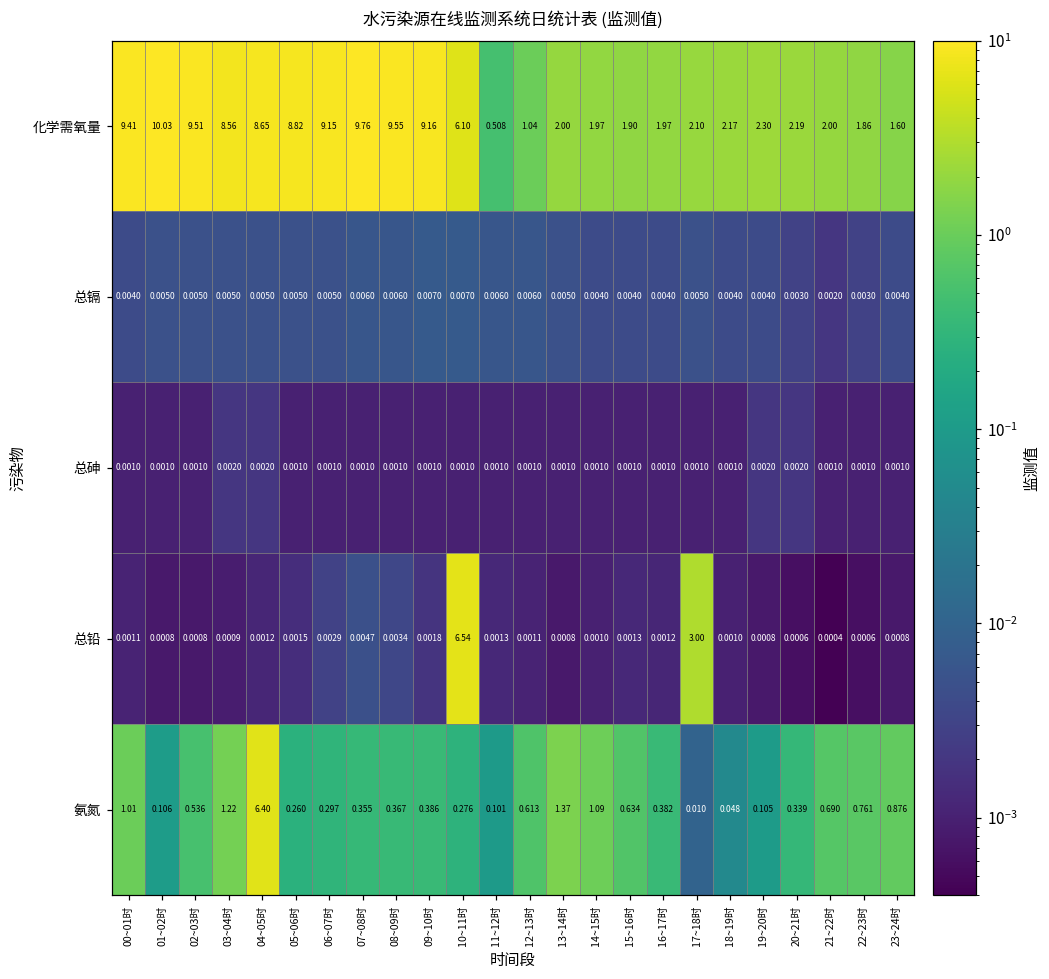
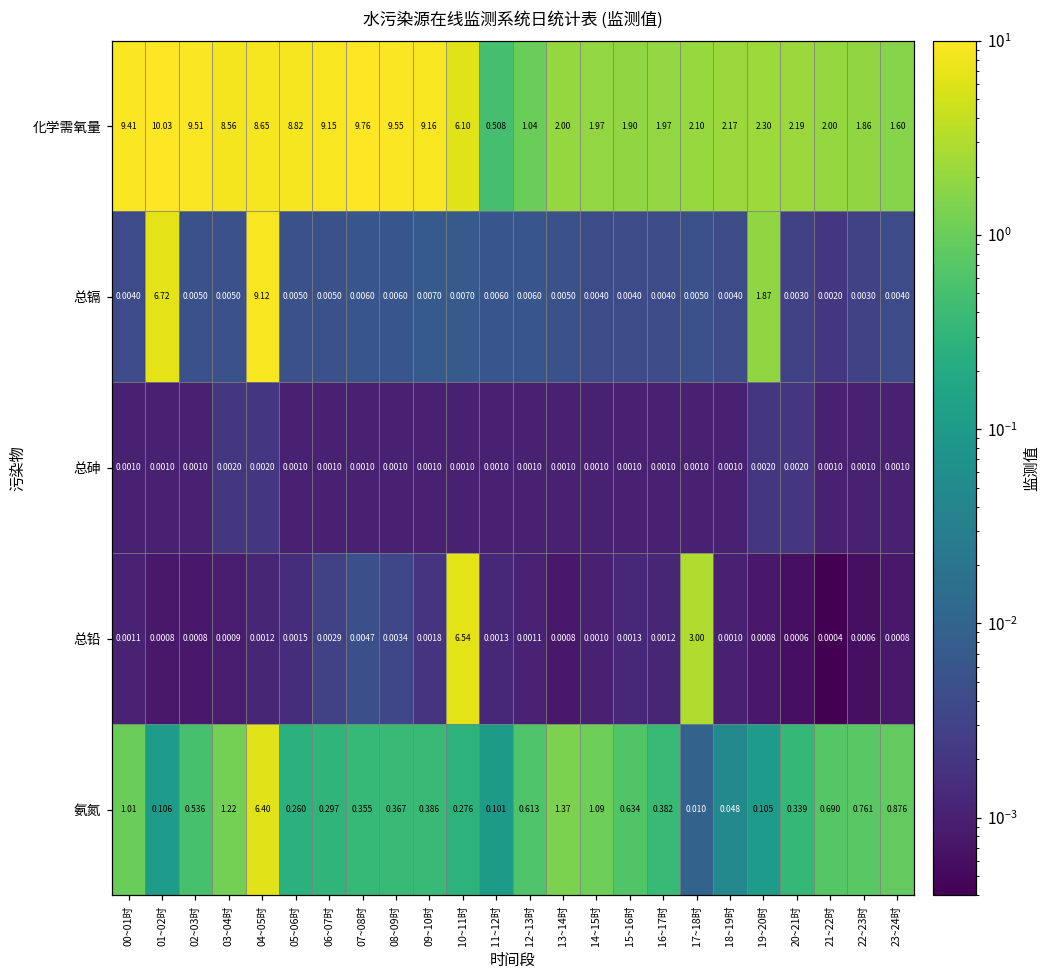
  {
    "化学需氧量": {
      "00~01时": 9.41,
      "01~02时": 10.03,
      "02~03时": 9.51,
      "03~04时": 8.56,
      "04~05时": 8.65,
      "05~06时": 8.82,
      "06~07时": 9.15,
      "07~08时": 9.76,
      "08~09时": 9.55,
      "09~10时": 9.16,
      "10~11时": 6.10,
      "11~12时": 0.508,
      "12~13时": 1.04,
      "13~14时": 2.00,
      "14~15时": 1.97,
      "15~16时": 1.90,
      "16~17时": 1.97,
      "17~18时": 2.10,
      "18~19时": 2.17,
      "19~20时": 2.30,
      "20~21时": 2.19,
      "21~22时": 2.00,
      "22~23时": 1.86,
      "23~24时": 1.60
    },
    "总镉": {
      "00~01时": 0.0040,
-     "01~02时": 0.0050,
+     "01~02时": 6.72,
      "02~03时": 0.0050,
      "03~04时": 0.0050,
-     "04~05时": 0.0050,
+     "04~05时": 9.12,
      "05~06时": 0.0050,
      "06~07时": 0.0050,
      "07~08时": 0.0060,
      "08~09时": 0.0060,
      "09~10时": 0.0070,
      "10~11时": 0.0070,
      "11~12时": 0.0060,
      "12~13时": 0.0060,
      "13~14时": 0.0050,
      "14~15时": 0.0040,
      "15~16时": 0.0040,
      "16~17时": 0.0040,
      "17~18时": 0.0050,
      "18~19时": 0.0040,
-     "19~20时": 0.0040,
+     "19~20时": 1.87,
      "20~21时": 0.0030,
      "21~22时": 0.0020,
      "22~23时": 0.0030,
      "23~24时": 0.0040
    },
    "总砷": {
      "00~01时": 0.0010,
      "01~02时": 0.0010,
      "02~03时": 0.0010,
      "03~04时": 0.0020,
      "04~05时": 0.0020,
      "05~06时": 0.0010,
      "06~07时": 0.0010,
      "07~08时": 0.0010,
      "08~09时": 0.0010,
      "09~10时": 0.0010,
      "10~11时": 0.0010,
      "11~12时": 0.0010,
      "12~13时": 0.0010,
      "13~14时": 0.0010,
      "14~15时": 0.0010,
      "15~16时": 0.0010,
      "16~17时": 0.0010,
      "17~18时": 0.0010,
      "18~19时": 0.0010,
      "19~20时": 0.0020,
      "20~21时": 0.0020,
      "21~22时": 0.0010,
      "22~23时": 0.0010,
      "23~24时": 0.0010
    },
    "总铅": {
      "00~01时": 0.0011,
      "01~02时": 0.0008,
      "02~03时": 0.0008,
      "03~04时": 0.0009,
      "04~05时": 0.0012,
      "05~06时": 0.0015,
      "06~07时": 0.0029,
      "07~08时": 0.0047,
      "08~09时": 0.0034,
      "09~10时": 0.0018,
      "10~11时": 6.54,
      "11~12时": 0.0013,
      "12~13时": 0.0011,
      "13~14时": 0.0008,
      "14~15时": 0.0010,
      "15~16时": 0.0013,
      "16~17时": 0.0012,
      "17~18时": 3.00,
      "18~19时": 0.0010,
      "19~20时": 0.0008,
      "20~21时": 0.0006,
      "21~22时": 0.0004,
      "22~23时": 0.0006,
      "23~24时": 0.0008
    },
    "氨氮": {
      "00~01时": 1.01,
      "01~02时": 0.106,
      "02~03时": 0.536,
      "03~04时": 1.22,
      "04~05时": 6.40,
      "05~06时": 0.260,
      "06~07时": 0.297,
      "07~08时": 0.355,
      "08~09时": 0.367,
      "09~10时": 0.386,
      "10~11时": 0.276,
      "11~12时": 0.101,
      "12~13时": 0.613,
      "13~14时": 1.37,
      "14~15时": 1.09,
      "15~16时": 0.634,
      "16~17时": 0.382,
      "17~18时": 0.010,
      "18~19时": 0.048,
      "19~20时": 0.105,
      "20~21时": 0.339,
      "21~22时": 0.690,
      "22~23时": 0.761,
      "23~24时": 0.876
    }
  }
